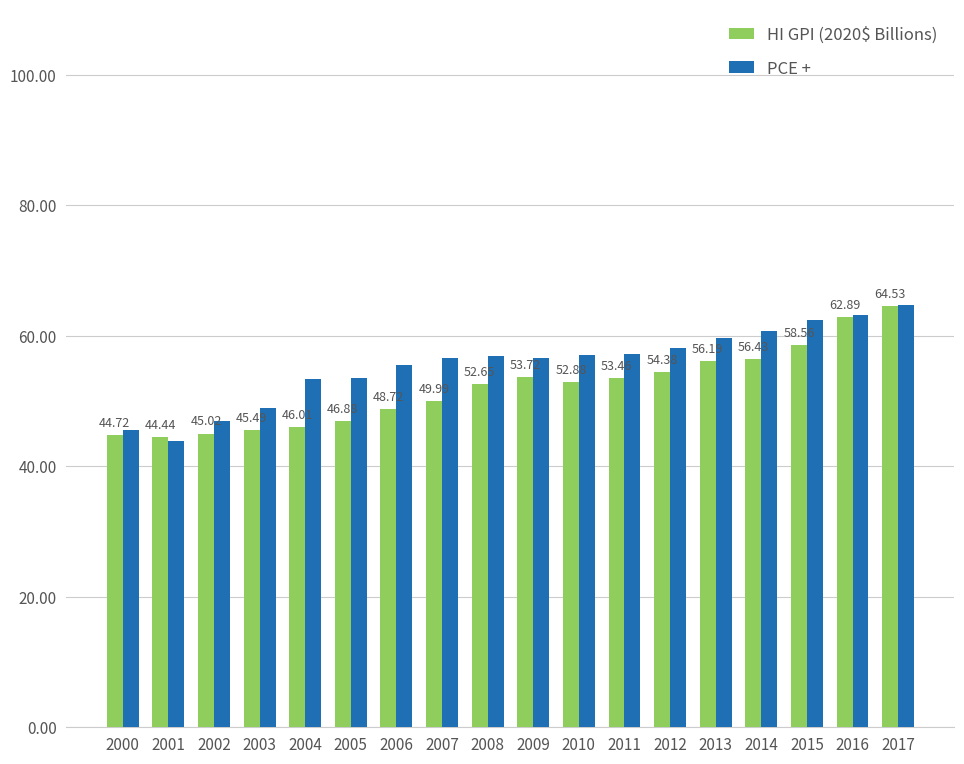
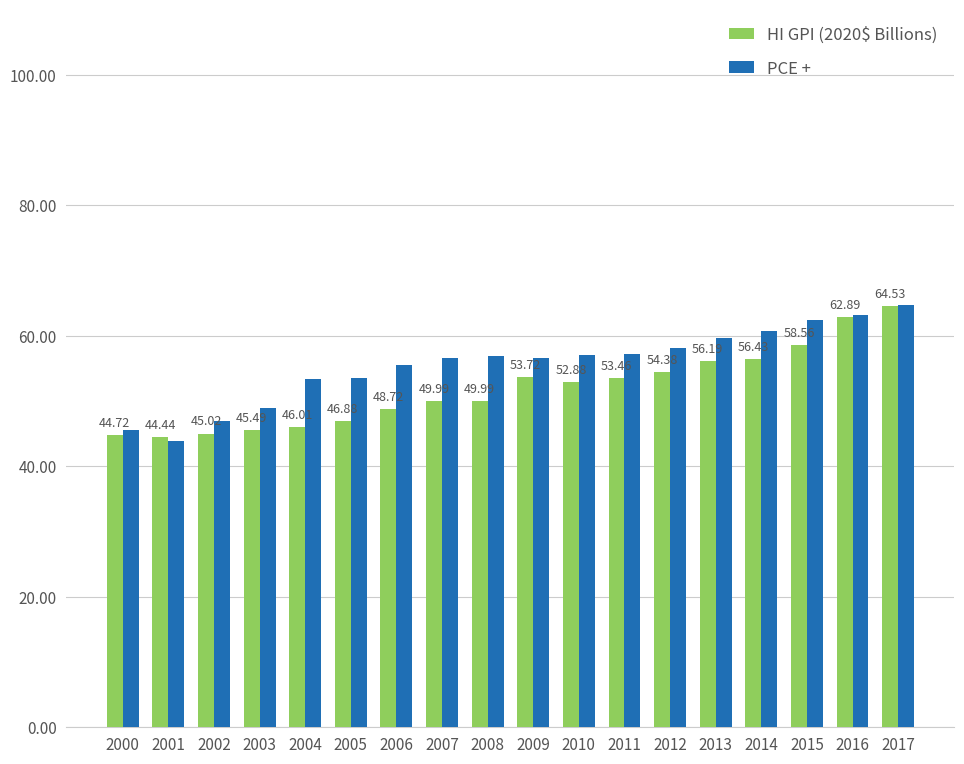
  {
    "HI GPI (2020$ Billions)": {
      "2000": 44.72,
      "2001": 44.44,
      "2002": 45.02,
      "2003": 45.49,
      "2004": 46.01,
      "2005": 46.88,
      "2006": 48.72,
      "2007": 49.99,
-     "2008": 52.65,
+     "2008": 49.99,
      "2009": 53.72,
      "2010": 52.88,
      "2011": 53.46,
      "2012": 54.38,
      "2013": 56.19,
      "2014": 56.43,
      "2015": 58.56,
      "2016": 62.89,
      "2017": 64.53
    },
    "PCE +": {
      "2001": 44,
      "2004": 53,
      "2005": 54,
      "2006": 56,
      "2007": 57,
      "2008": 57,
      "2010": 57,
      "2011": 57,
      "2014": 61,
      "2015": 62
    }
  }
